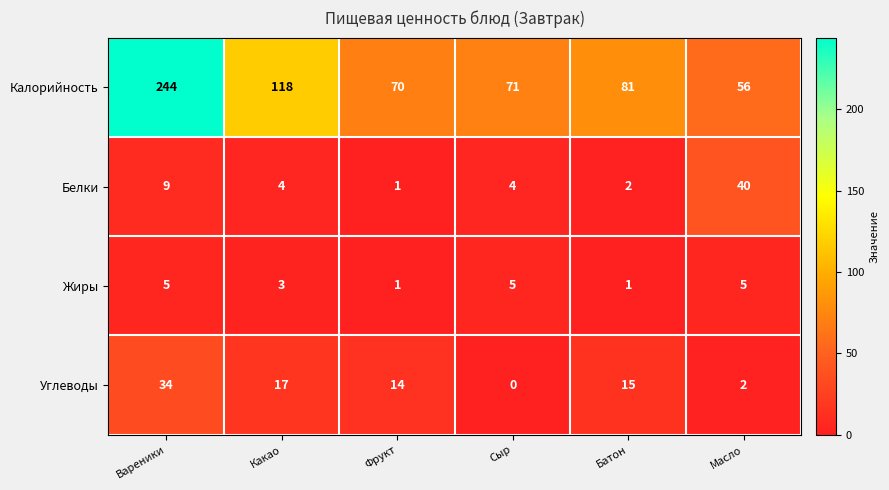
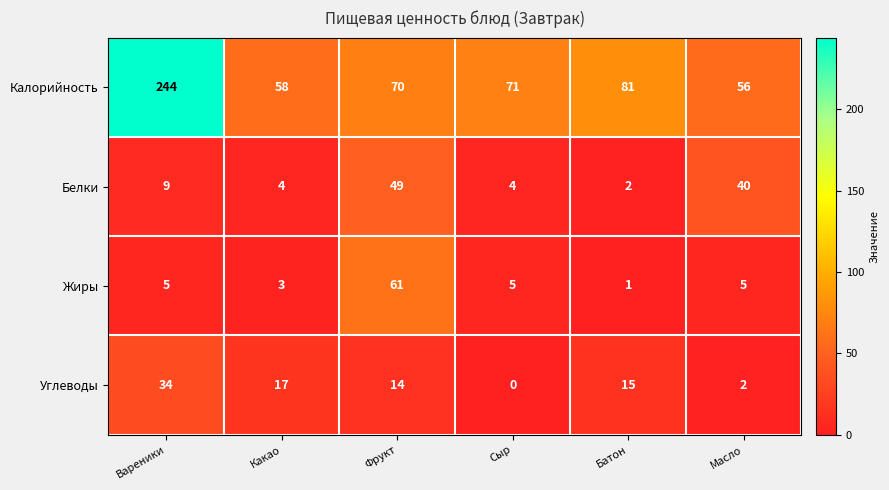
  {
    "Калорийность": {
      "Вареники": 244,
-     "Какао": 118,
+     "Какао": 58,
      "Фрукт": 70,
      "Сыр": 71,
      "Батон": 81,
      "Масло": 56
    },
    "Белки": {
      "Вареники": 9,
      "Какао": 4,
-     "Фрукт": 1,
+     "Фрукт": 49,
      "Сыр": 4,
      "Батон": 2,
      "Масло": 40
    },
    "Жиры": {
      "Вареники": 5,
      "Какао": 3,
-     "Фрукт": 1,
+     "Фрукт": 61,
      "Сыр": 5,
      "Батон": 1,
      "Масло": 5
    },
    "Углеводы": {
      "Вареники": 34,
      "Какао": 17,
      "Фрукт": 14,
      "Сыр": 0,
      "Батон": 15,
      "Масло": 2
    }
  }
